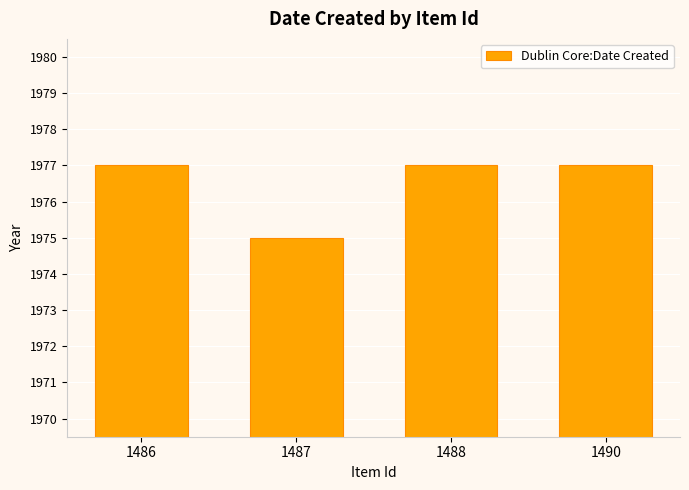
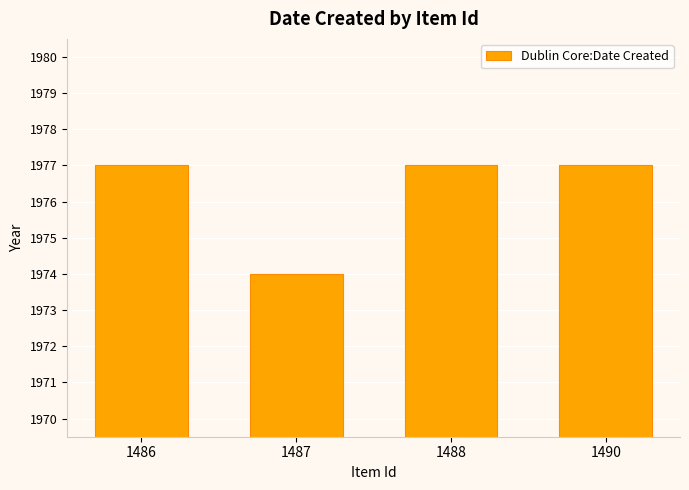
  {
    "1486": 1977,
-   "1487": 1975,
+   "1487": 1974,
    "1488": 1977,
    "1490": 1977
  }
